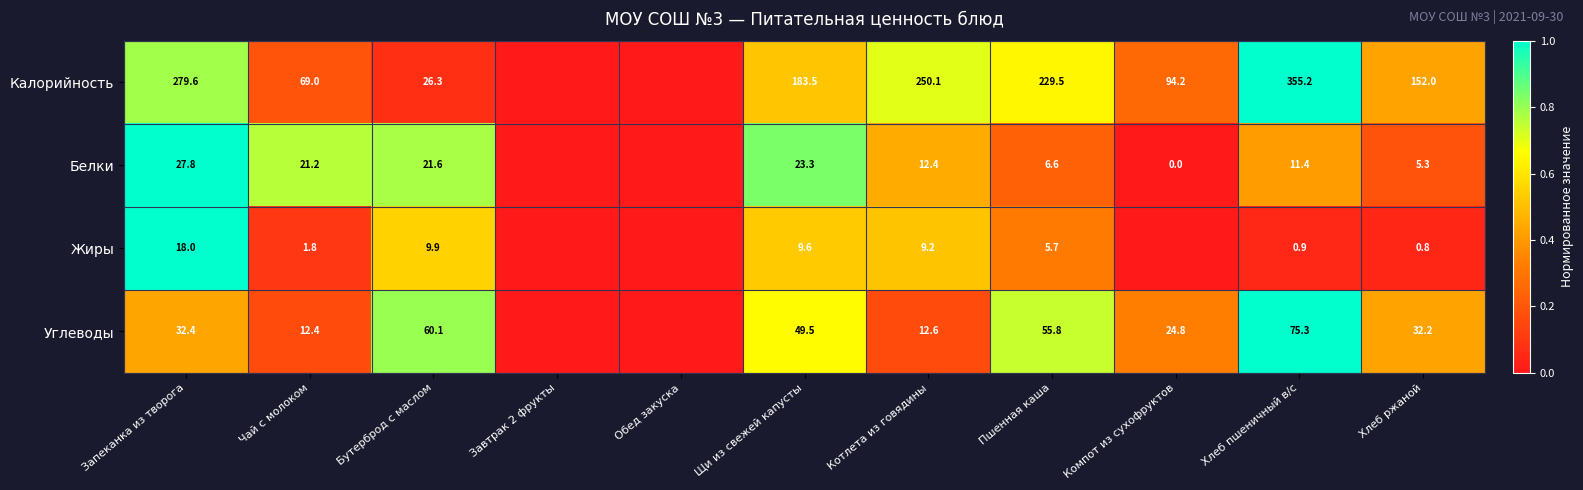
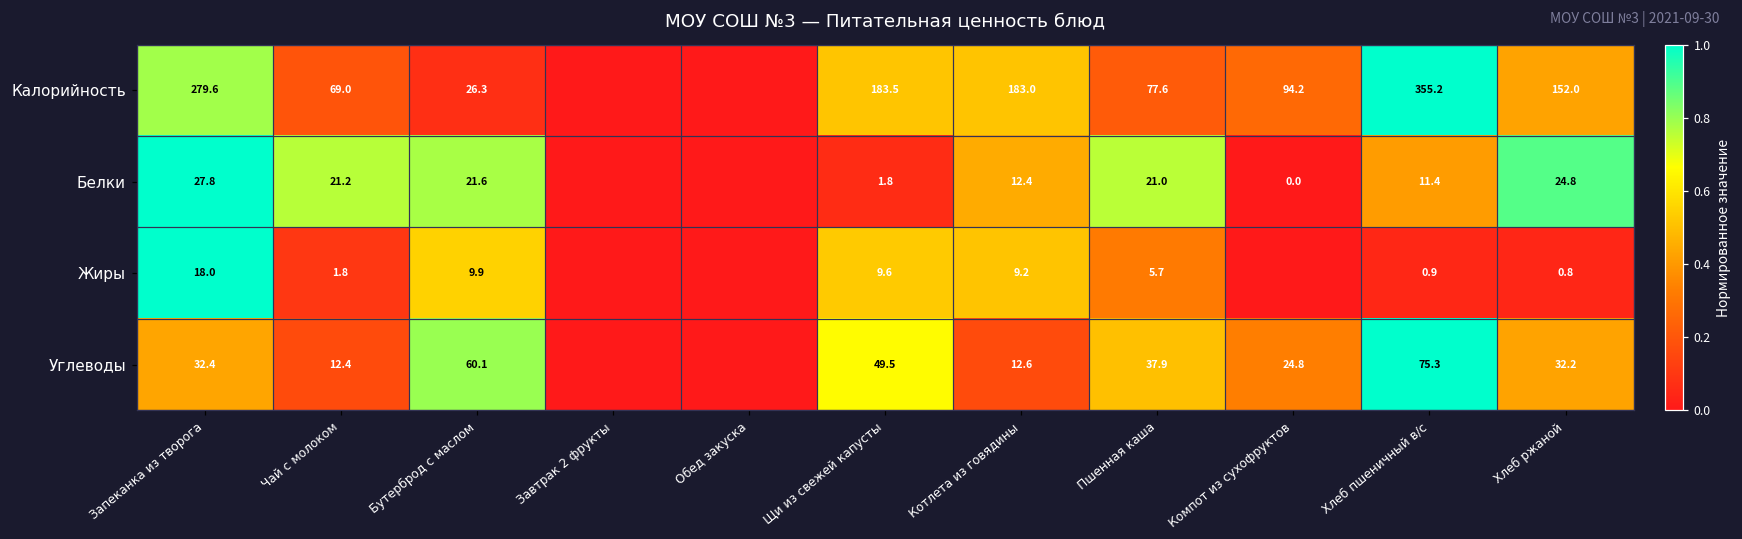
  {
    "Калорийность": {
      "Запеканка из творога": 279.6,
      "Чай с молоком": 69.0,
      "Бутерброд с маслом": 26.3,
      "Щи из свежей капусты": 183.5,
-     "Котлета из говядины": 250.1,
-     "Пшенная каша": 229.5,
+     "Котлета из говядины": 183.0,
+     "Пшенная каша": 77.6,
      "Компот из сухофруктов": 94.2,
      "Хлеб пшеничный в/с": 355.2,
      "Хлеб ржаной": 152.0
    },
    "Белки": {
      "Запеканка из творога": 27.8,
      "Чай с молоком": 21.2,
      "Бутерброд с маслом": 21.6,
-     "Щи из свежей капусты": 23.3,
+     "Щи из свежей капусты": 1.8,
      "Котлета из говядины": 12.4,
-     "Пшенная каша": 6.6,
+     "Пшенная каша": 21.0,
      "Компот из сухофруктов": 0.0,
      "Хлеб пшеничный в/с": 11.4,
-     "Хлеб ржаной": 5.3
+     "Хлеб ржаной": 24.8
    },
    "Жиры": {
      "Запеканка из творога": 18.0,
      "Чай с молоком": 1.8,
      "Бутерброд с маслом": 9.9,
      "Щи из свежей капусты": 9.6,
      "Котлета из говядины": 9.2,
      "Пшенная каша": 5.7,
      "Хлеб пшеничный в/с": 0.9,
      "Хлеб ржаной": 0.8
    },
    "Углеводы": {
      "Запеканка из творога": 32.4,
      "Чай с молоком": 12.4,
      "Бутерброд с маслом": 60.1,
      "Щи из свежей капусты": 49.5,
      "Котлета из говядины": 12.6,
-     "Пшенная каша": 55.8,
+     "Пшенная каша": 37.9,
      "Компот из сухофруктов": 24.8,
      "Хлеб пшеничный в/с": 75.3,
      "Хлеб ржаной": 32.2
    }
  }
